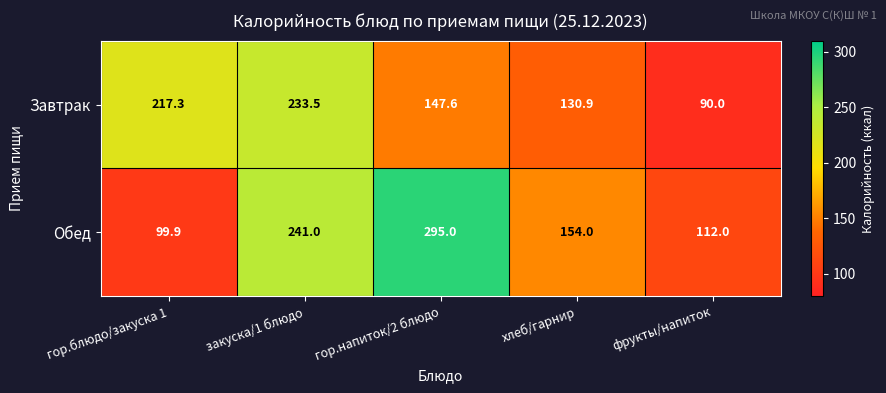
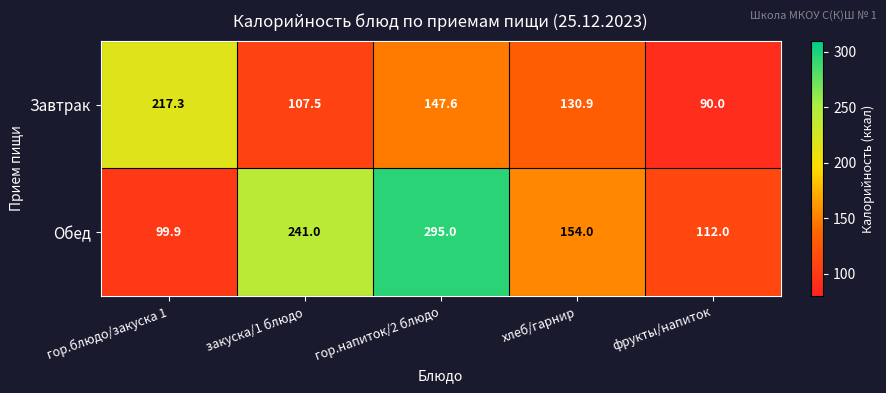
  {
    "Завтрак": {
      "гор.блюдо/закуска 1": 217.3,
-     "закуска/1 блюдо": 233.5,
+     "закуска/1 блюдо": 107.5,
      "гор.напиток/2 блюдо": 147.6,
      "хлеб/гарнир": 130.9,
      "фрукты/напиток": 90.0
    },
    "Обед": {
      "гор.блюдо/закуска 1": 99.9,
      "закуска/1 блюдо": 241.0,
      "гор.напиток/2 блюдо": 295.0,
      "хлеб/гарнир": 154.0,
      "фрукты/напиток": 112.0
    }
  }
